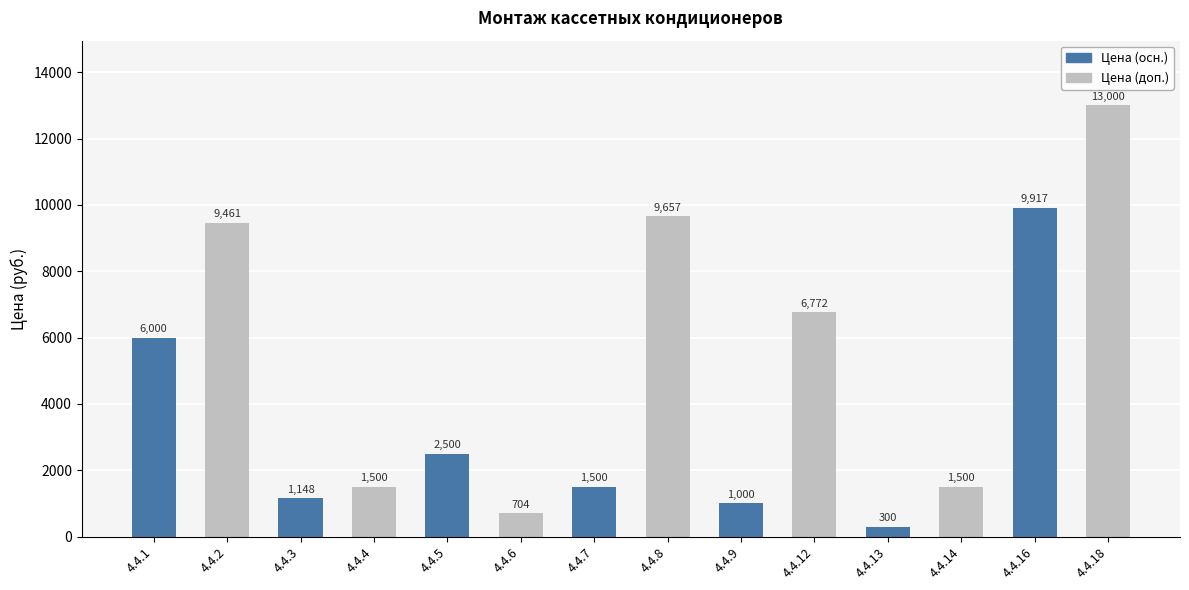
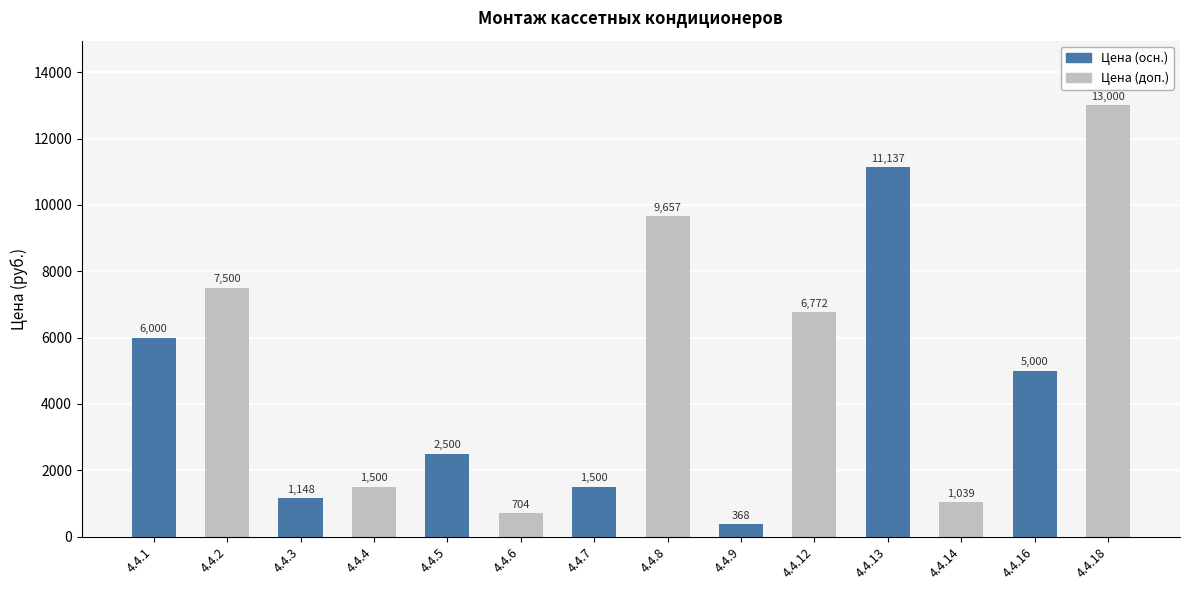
  {
    "4.4.1": "6,000",
-   "4.4.2": "9,461",
+   "4.4.2": "7,500",
    "4.4.3": "1,148",
    "4.4.4": "1,500",
    "4.4.5": "2,500",
    "4.4.6": "704",
    "4.4.7": "1,500",
    "4.4.8": "9,657",
-   "4.4.9": "1,000",
+   "4.4.9": "368",
    "4.4.12": "6,772",
-   "4.4.13": "300",
-   "4.4.14": "1,500",
-   "4.4.16": "9,917",
+   "4.4.13": "11,137",
+   "4.4.14": "1,039",
+   "4.4.16": "5,000",
    "4.4.18": "13,000"
  }
